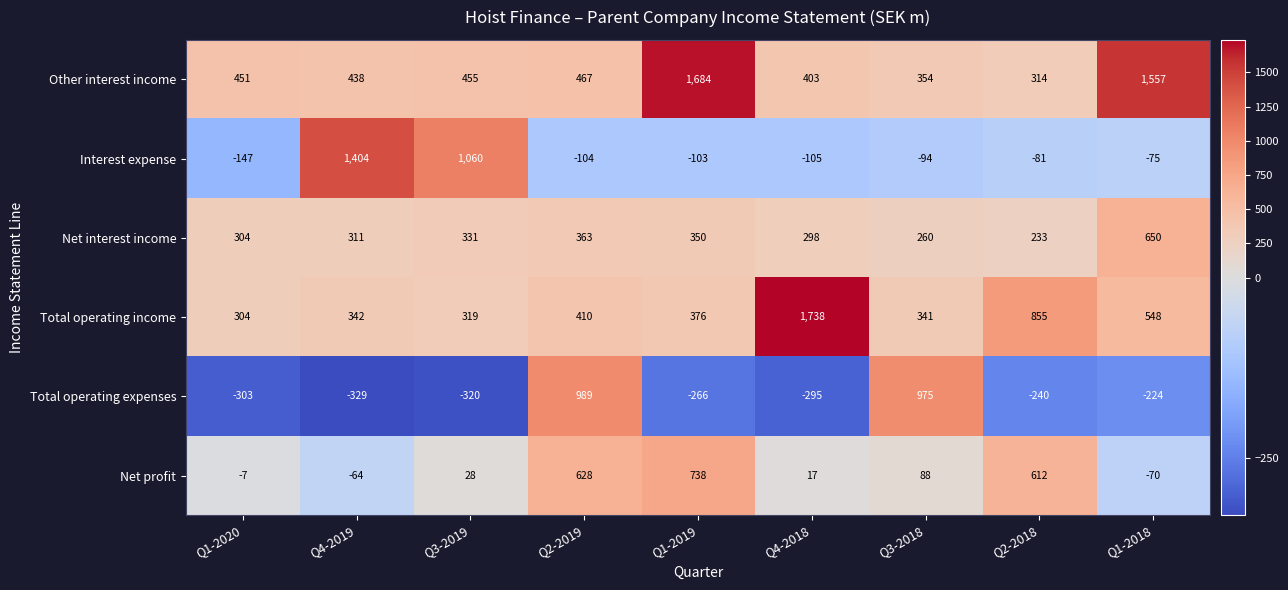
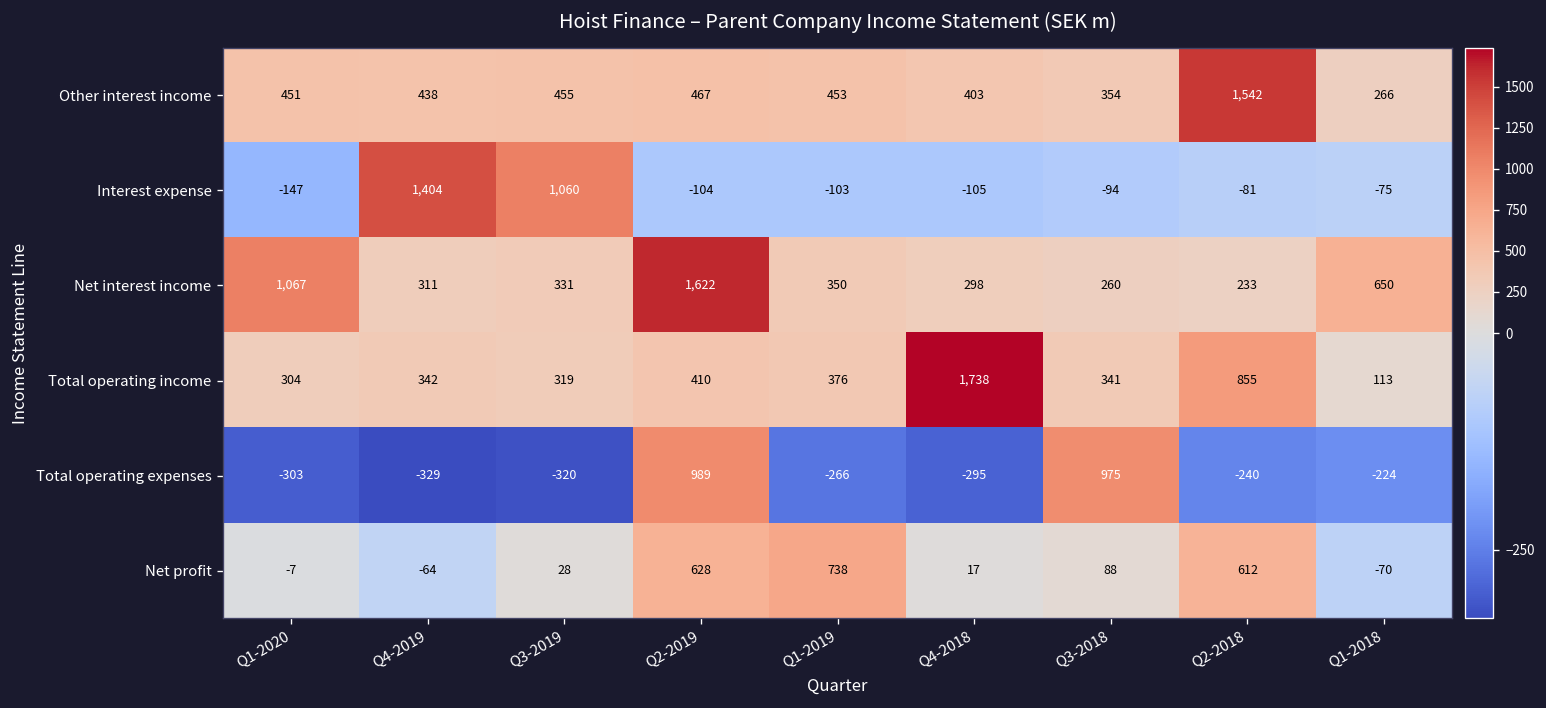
  {
    "Other interest income": {
      "Q1-2020": "451",
      "Q4-2019": "438",
      "Q3-2019": "455",
      "Q2-2019": "467",
-     "Q1-2019": "1,684",
+     "Q1-2019": "453",
      "Q4-2018": "403",
      "Q3-2018": "354",
-     "Q2-2018": "314",
-     "Q1-2018": "1,557"
+     "Q2-2018": "1,542",
+     "Q1-2018": "266"
    },
    "Interest expense": {
      "Q1-2020": "-147",
      "Q4-2019": "1,404",
      "Q3-2019": "1,060",
      "Q2-2019": "-104",
      "Q1-2019": "-103",
      "Q4-2018": "-105",
      "Q3-2018": "-94",
      "Q2-2018": "-81",
      "Q1-2018": "-75"
    },
    "Net interest income": {
-     "Q1-2020": "304",
+     "Q1-2020": "1,067",
      "Q4-2019": "311",
      "Q3-2019": "331",
-     "Q2-2019": "363",
+     "Q2-2019": "1,622",
      "Q1-2019": "350",
      "Q4-2018": "298",
      "Q3-2018": "260",
      "Q2-2018": "233",
      "Q1-2018": "650"
    },
    "Total operating income": {
      "Q1-2020": "304",
      "Q4-2019": "342",
      "Q3-2019": "319",
      "Q2-2019": "410",
      "Q1-2019": "376",
      "Q4-2018": "1,738",
      "Q3-2018": "341",
      "Q2-2018": "855",
-     "Q1-2018": "548"
+     "Q1-2018": "113"
    },
    "Total operating expenses": {
      "Q1-2020": "-303",
      "Q4-2019": "-329",
      "Q3-2019": "-320",
      "Q2-2019": "989",
      "Q1-2019": "-266",
      "Q4-2018": "-295",
      "Q3-2018": "975",
      "Q2-2018": "-240",
      "Q1-2018": "-224"
    },
    "Net profit": {
      "Q1-2020": "-7",
      "Q4-2019": "-64",
      "Q3-2019": "28",
      "Q2-2019": "628",
      "Q1-2019": "738",
      "Q4-2018": "17",
      "Q3-2018": "88",
      "Q2-2018": "612",
      "Q1-2018": "-70"
    }
  }
